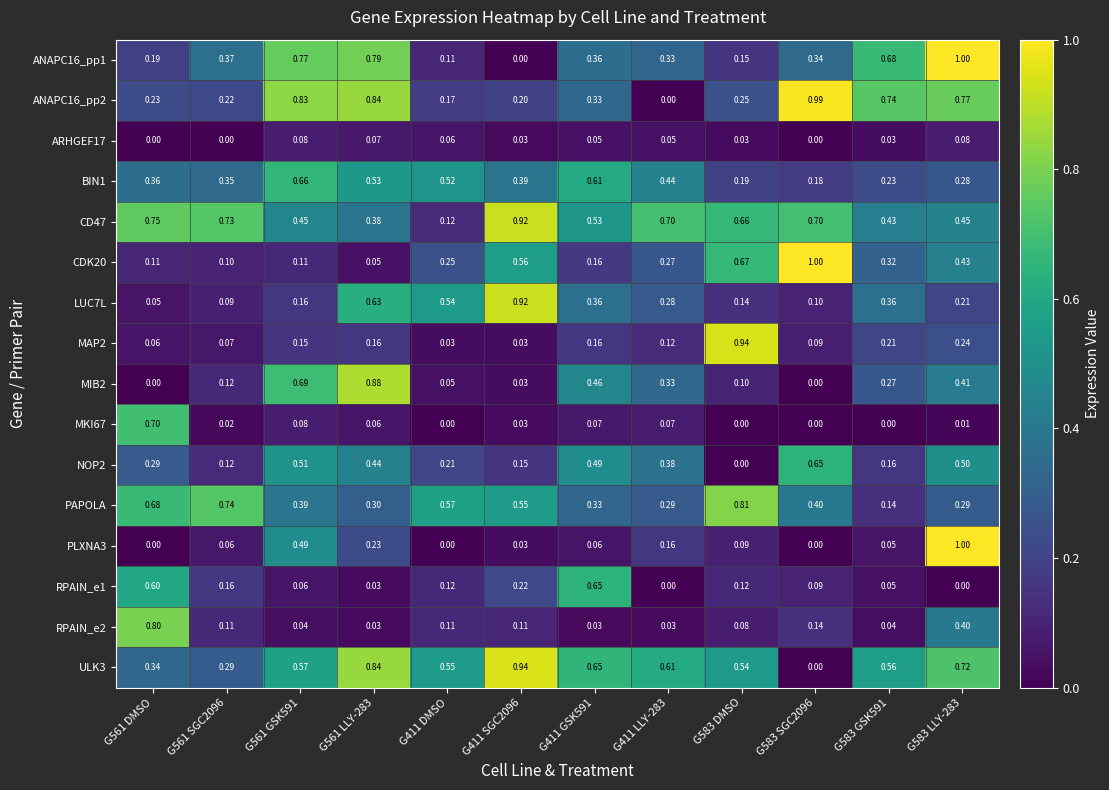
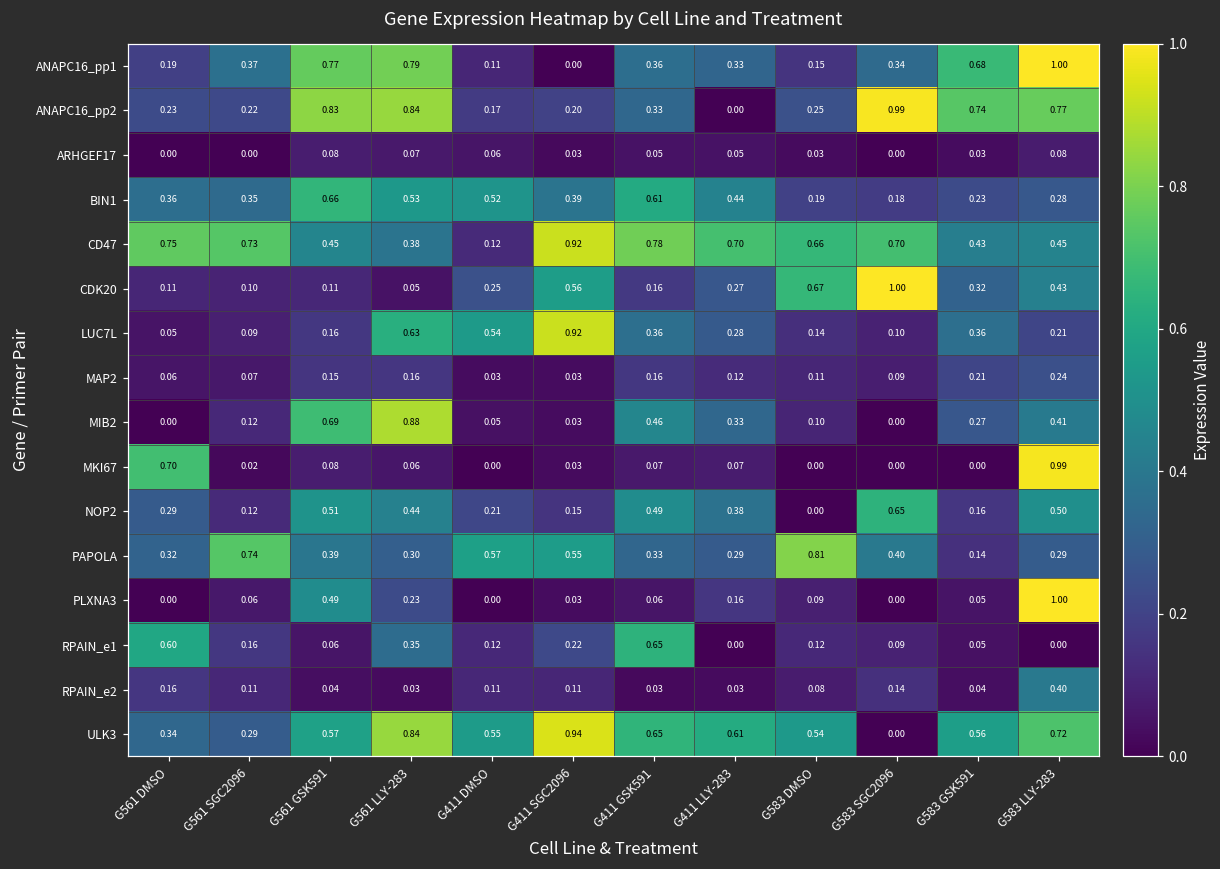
  {
    "ANAPC16_pp1": {
      "G561 DMSO": 0.19,
      "G561 SGC2096": 0.37,
      "G561 GSK591": 0.77,
      "G561 LLY-283": 0.79,
      "G411 DMSO": 0.11,
      "G411 SGC2096": 0.00,
      "G411 GSK591": 0.36,
      "G411 LLY-283": 0.33,
      "G583 DMSO": 0.15,
      "G583 SGC2096": 0.34,
      "G583 GSK591": 0.68,
      "G583 LLY-283": 1.00
    },
    "ANAPC16_pp2": {
      "G561 DMSO": 0.23,
      "G561 SGC2096": 0.22,
      "G561 GSK591": 0.83,
      "G561 LLY-283": 0.84,
      "G411 DMSO": 0.17,
      "G411 SGC2096": 0.20,
      "G411 GSK591": 0.33,
      "G411 LLY-283": 0.00,
      "G583 DMSO": 0.25,
      "G583 SGC2096": 0.99,
      "G583 GSK591": 0.74,
      "G583 LLY-283": 0.77
    },
    "ARHGEF17": {
      "G561 DMSO": 0.00,
      "G561 SGC2096": 0.00,
      "G561 GSK591": 0.08,
      "G561 LLY-283": 0.07,
      "G411 DMSO": 0.06,
      "G411 SGC2096": 0.03,
      "G411 GSK591": 0.05,
      "G411 LLY-283": 0.05,
      "G583 DMSO": 0.03,
      "G583 SGC2096": 0.00,
      "G583 GSK591": 0.03,
      "G583 LLY-283": 0.08
    },
    "BIN1": {
      "G561 DMSO": 0.36,
      "G561 SGC2096": 0.35,
      "G561 GSK591": 0.66,
      "G561 LLY-283": 0.53,
      "G411 DMSO": 0.52,
      "G411 SGC2096": 0.39,
      "G411 GSK591": 0.61,
      "G411 LLY-283": 0.44,
      "G583 DMSO": 0.19,
      "G583 SGC2096": 0.18,
      "G583 GSK591": 0.23,
      "G583 LLY-283": 0.28
    },
    "CD47": {
      "G561 DMSO": 0.75,
      "G561 SGC2096": 0.73,
      "G561 GSK591": 0.45,
      "G561 LLY-283": 0.38,
      "G411 DMSO": 0.12,
      "G411 SGC2096": 0.92,
-     "G411 GSK591": 0.53,
+     "G411 GSK591": 0.78,
      "G411 LLY-283": 0.70,
      "G583 DMSO": 0.66,
      "G583 SGC2096": 0.70,
      "G583 GSK591": 0.43,
      "G583 LLY-283": 0.45
    },
    "CDK20": {
      "G561 DMSO": 0.11,
      "G561 SGC2096": 0.10,
      "G561 GSK591": 0.11,
      "G561 LLY-283": 0.05,
      "G411 DMSO": 0.25,
      "G411 SGC2096": 0.56,
      "G411 GSK591": 0.16,
      "G411 LLY-283": 0.27,
      "G583 DMSO": 0.67,
      "G583 SGC2096": 1.00,
      "G583 GSK591": 0.32,
      "G583 LLY-283": 0.43
    },
    "LUC7L": {
      "G561 DMSO": 0.05,
      "G561 SGC2096": 0.09,
      "G561 GSK591": 0.16,
      "G561 LLY-283": 0.63,
      "G411 DMSO": 0.54,
      "G411 SGC2096": 0.92,
      "G411 GSK591": 0.36,
      "G411 LLY-283": 0.28,
      "G583 DMSO": 0.14,
      "G583 SGC2096": 0.10,
      "G583 GSK591": 0.36,
      "G583 LLY-283": 0.21
    },
    "MAP2": {
      "G561 DMSO": 0.06,
      "G561 SGC2096": 0.07,
      "G561 GSK591": 0.15,
      "G561 LLY-283": 0.16,
      "G411 DMSO": 0.03,
      "G411 SGC2096": 0.03,
      "G411 GSK591": 0.16,
      "G411 LLY-283": 0.12,
-     "G583 DMSO": 0.94,
+     "G583 DMSO": 0.11,
      "G583 SGC2096": 0.09,
      "G583 GSK591": 0.21,
      "G583 LLY-283": 0.24
    },
    "MIB2": {
      "G561 DMSO": 0.00,
      "G561 SGC2096": 0.12,
      "G561 GSK591": 0.69,
      "G561 LLY-283": 0.88,
      "G411 DMSO": 0.05,
      "G411 SGC2096": 0.03,
      "G411 GSK591": 0.46,
      "G411 LLY-283": 0.33,
      "G583 DMSO": 0.10,
      "G583 SGC2096": 0.00,
      "G583 GSK591": 0.27,
      "G583 LLY-283": 0.41
    },
    "MKI67": {
      "G561 DMSO": 0.70,
      "G561 SGC2096": 0.02,
      "G561 GSK591": 0.08,
      "G561 LLY-283": 0.06,
      "G411 DMSO": 0.00,
      "G411 SGC2096": 0.03,
      "G411 GSK591": 0.07,
      "G411 LLY-283": 0.07,
      "G583 DMSO": 0.00,
      "G583 SGC2096": 0.00,
      "G583 GSK591": 0.00,
-     "G583 LLY-283": 0.01
+     "G583 LLY-283": 0.99
    },
    "NOP2": {
      "G561 DMSO": 0.29,
      "G561 SGC2096": 0.12,
      "G561 GSK591": 0.51,
      "G561 LLY-283": 0.44,
      "G411 DMSO": 0.21,
      "G411 SGC2096": 0.15,
      "G411 GSK591": 0.49,
      "G411 LLY-283": 0.38,
      "G583 DMSO": 0.00,
      "G583 SGC2096": 0.65,
      "G583 GSK591": 0.16,
      "G583 LLY-283": 0.50
    },
    "PAPOLA": {
-     "G561 DMSO": 0.68,
+     "G561 DMSO": 0.32,
      "G561 SGC2096": 0.74,
      "G561 GSK591": 0.39,
      "G561 LLY-283": 0.30,
      "G411 DMSO": 0.57,
      "G411 SGC2096": 0.55,
      "G411 GSK591": 0.33,
      "G411 LLY-283": 0.29,
      "G583 DMSO": 0.81,
      "G583 SGC2096": 0.40,
      "G583 GSK591": 0.14,
      "G583 LLY-283": 0.29
    },
    "PLXNA3": {
      "G561 DMSO": 0.00,
      "G561 SGC2096": 0.06,
      "G561 GSK591": 0.49,
      "G561 LLY-283": 0.23,
      "G411 DMSO": 0.00,
      "G411 SGC2096": 0.03,
      "G411 GSK591": 0.06,
      "G411 LLY-283": 0.16,
      "G583 DMSO": 0.09,
      "G583 SGC2096": 0.00,
      "G583 GSK591": 0.05,
      "G583 LLY-283": 1.00
    },
    "RPAIN_e1": {
      "G561 DMSO": 0.60,
      "G561 SGC2096": 0.16,
      "G561 GSK591": 0.06,
-     "G561 LLY-283": 0.03,
+     "G561 LLY-283": 0.35,
      "G411 DMSO": 0.12,
      "G411 SGC2096": 0.22,
      "G411 GSK591": 0.65,
      "G411 LLY-283": 0.00,
      "G583 DMSO": 0.12,
      "G583 SGC2096": 0.09,
      "G583 GSK591": 0.05,
      "G583 LLY-283": 0.00
    },
    "RPAIN_e2": {
-     "G561 DMSO": 0.80,
+     "G561 DMSO": 0.16,
      "G561 SGC2096": 0.11,
      "G561 GSK591": 0.04,
      "G561 LLY-283": 0.03,
      "G411 DMSO": 0.11,
      "G411 SGC2096": 0.11,
      "G411 GSK591": 0.03,
      "G411 LLY-283": 0.03,
      "G583 DMSO": 0.08,
      "G583 SGC2096": 0.14,
      "G583 GSK591": 0.04,
      "G583 LLY-283": 0.40
    },
    "ULK3": {
      "G561 DMSO": 0.34,
      "G561 SGC2096": 0.29,
      "G561 GSK591": 0.57,
      "G561 LLY-283": 0.84,
      "G411 DMSO": 0.55,
      "G411 SGC2096": 0.94,
      "G411 GSK591": 0.65,
      "G411 LLY-283": 0.61,
      "G583 DMSO": 0.54,
      "G583 SGC2096": 0.00,
      "G583 GSK591": 0.56,
      "G583 LLY-283": 0.72
    }
  }
